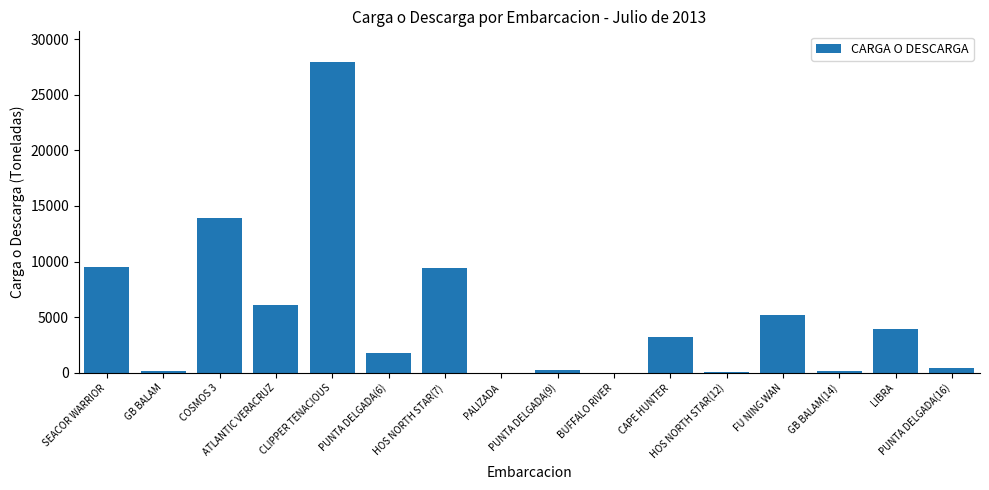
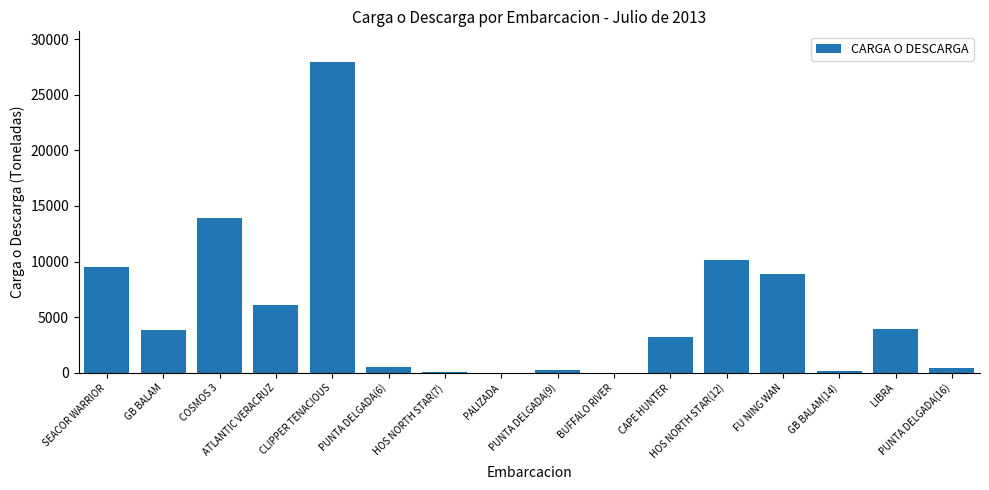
  {
    "SEACOR WARRIOR": 9600,
-   "GB BALAM": 200,
+   "GB BALAM": 3900,
    "COSMOS 3": 14000,
    "ATLANTIC VERACRUZ": 6100,
    "CLIPPER TENACIOUS": 27900,
-   "PUNTA DELGADA(6)": 1800,
-   "HOS NORTH STAR(7)": 9500,
+   "PUNTA DELGADA(6)": 600,
+   "HOS NORTH STAR(7)": 0,
    "PUNTA DELGADA(9)": 200,
    "CAPE HUNTER": 3200,
-   "HOS NORTH STAR(12)": 0,
-   "FU NING WAN": 5200,
+   "HOS NORTH STAR(12)": 10100,
+   "FU NING WAN": 8900,
    "LIBRA": 3900,
    "PUNTA DELGADA(16)": 500
  }
